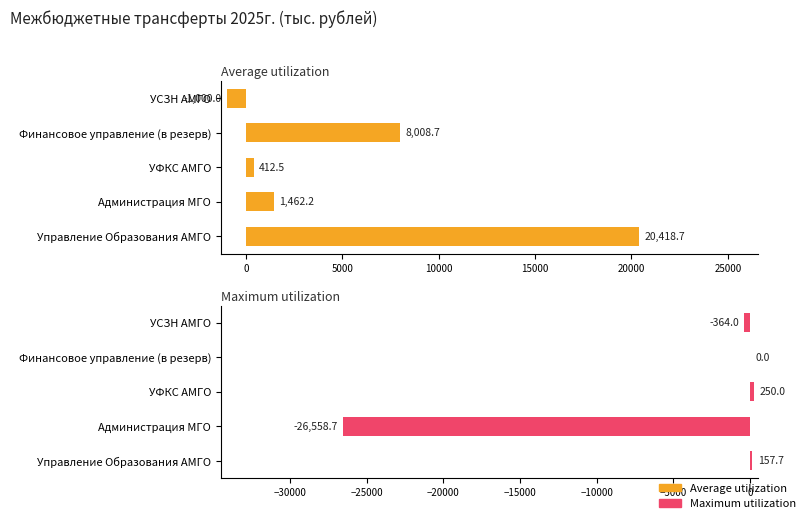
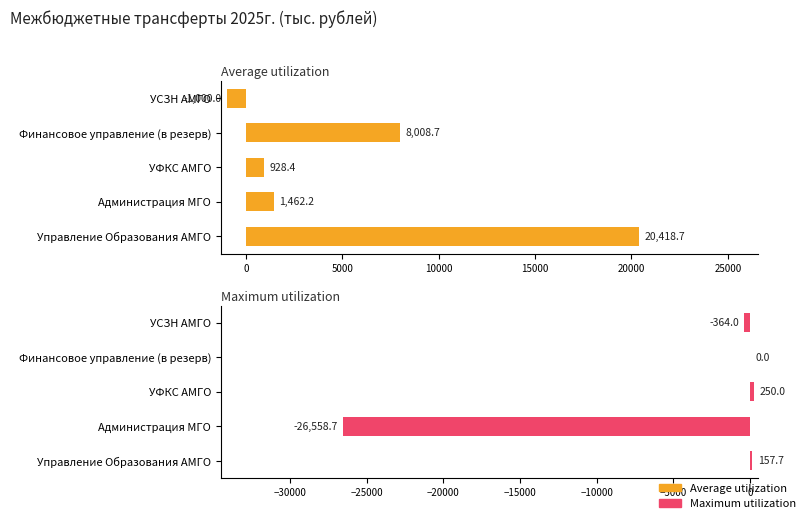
  {
    "Average utilization": {
      "УСЗН АМГО": "-1,000.0",
      "Финансовое управление (в резерв)": "8,008.7",
-     "УФКС АМГО": "412.5",
+     "УФКС АМГО": "928.4",
      "Администрация МГО": "1,462.2",
      "Управление Образования АМГО": "20,418.7"
    },
    "Maximum utilization": {
      "УСЗН АМГО": "-364.0",
      "Финансовое управление (в резерв)": "0.0",
      "УФКС АМГО": "250.0",
      "Администрация МГО": "-26,558.7",
      "Управление Образования АМГО": "157.7"
    }
  }
